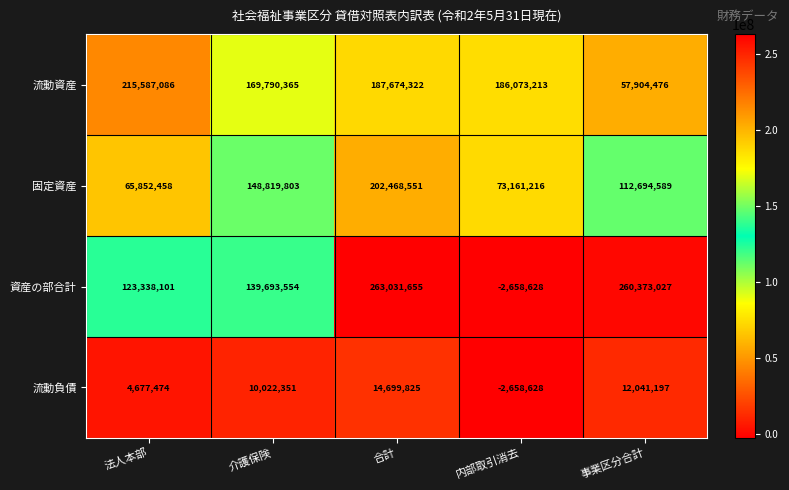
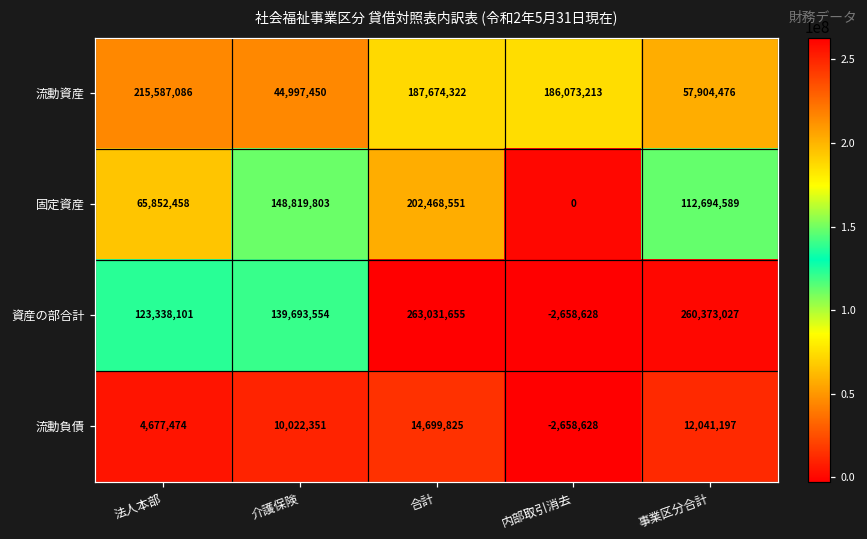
  {
    "流動資産": {
      "法人本部": "215,587,086",
-     "介護保険": "169,790,365",
+     "介護保険": "44,997,450",
      "合計": "187,674,322",
      "内部取引消去": "186,073,213",
      "事業区分合計": "57,904,476"
    },
    "固定資産": {
      "法人本部": "65,852,458",
      "介護保険": "148,819,803",
      "合計": "202,468,551",
-     "内部取引消去": "73,161,216",
+     "内部取引消去": "0",
      "事業区分合計": "112,694,589"
    },
    "資産の部合計": {
      "法人本部": "123,338,101",
      "介護保険": "139,693,554",
      "合計": "263,031,655",
      "内部取引消去": "-2,658,628",
      "事業区分合計": "260,373,027"
    },
    "流動負債": {
      "法人本部": "4,677,474",
      "介護保険": "10,022,351",
      "合計": "14,699,825",
      "内部取引消去": "-2,658,628",
      "事業区分合計": "12,041,197"
    }
  }
